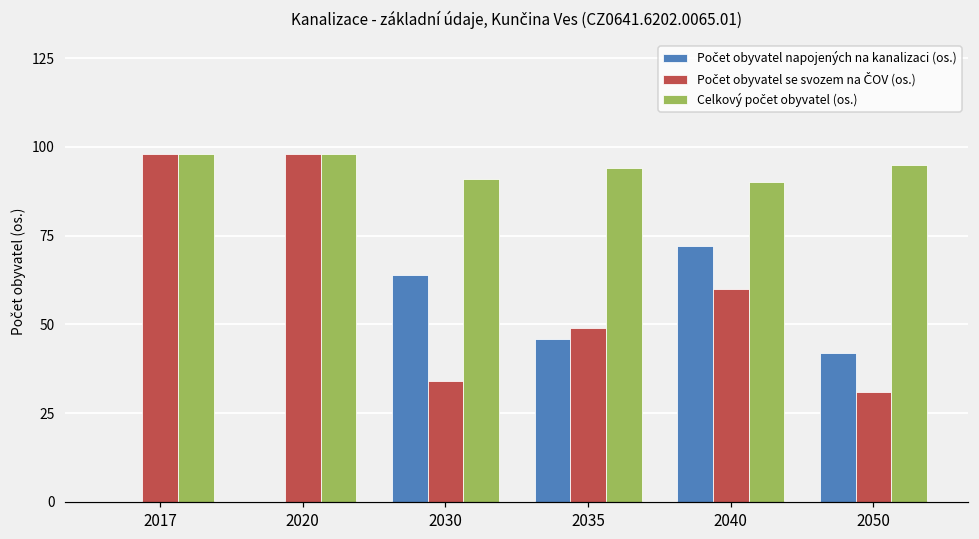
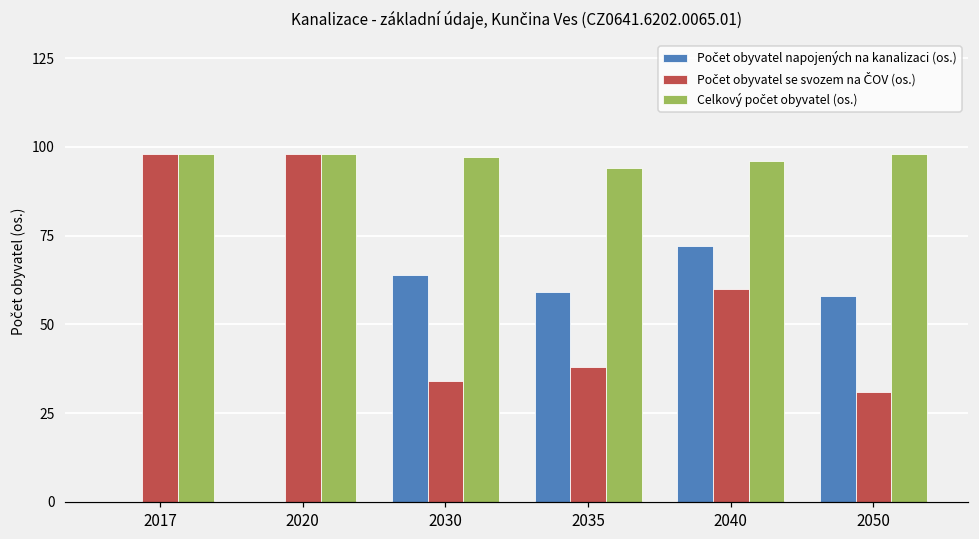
  {
    "Počet obyvatel napojených na kanalizaci (os.)": {
      "2017": 0,
      "2020": 0,
      "2030": 64,
-     "2035": 46,
+     "2035": 59,
      "2040": 72,
-     "2050": 42
+     "2050": 58
    },
    "Počet obyvatel se svozem na ČOV (os.)": {
      "2017": 98,
      "2020": 98,
      "2030": 34,
-     "2035": 49,
+     "2035": 38,
      "2040": 60,
      "2050": 31
    },
    "Celkový počet obyvatel (os.)": {
      "2017": 98,
      "2020": 98,
-     "2030": 91,
+     "2030": 97,
      "2035": 94,
-     "2040": 90,
-     "2050": 95
+     "2040": 96,
+     "2050": 98
    }
  }
